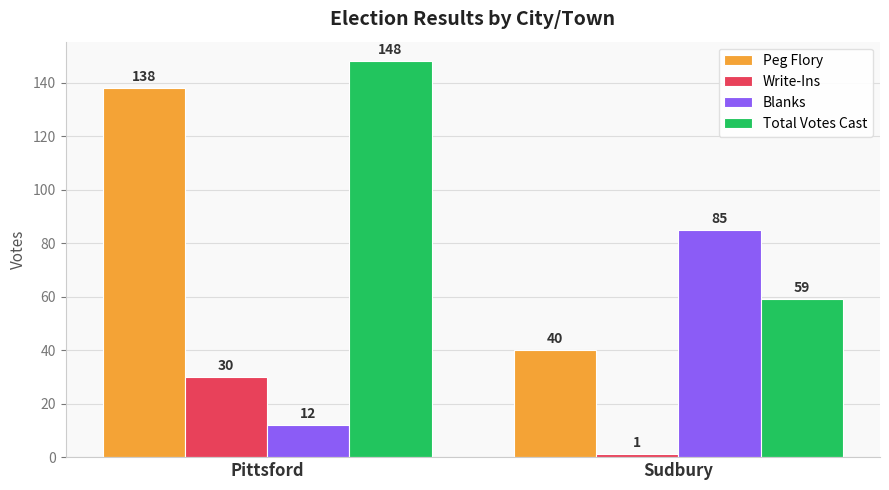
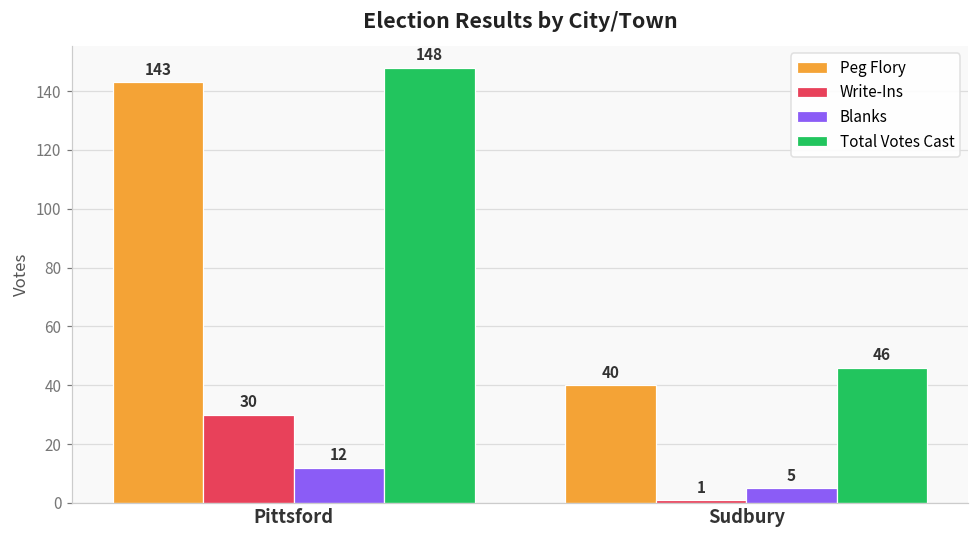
  {
    "Peg Flory": {
-     "Pittsford": 138,
+     "Pittsford": 143,
      "Sudbury": 40
    },
    "Write-Ins": {
      "Pittsford": 30,
      "Sudbury": 1
    },
    "Blanks": {
      "Pittsford": 12,
-     "Sudbury": 85
+     "Sudbury": 5
    },
    "Total Votes Cast": {
      "Pittsford": 148,
-     "Sudbury": 59
+     "Sudbury": 46
    }
  }
